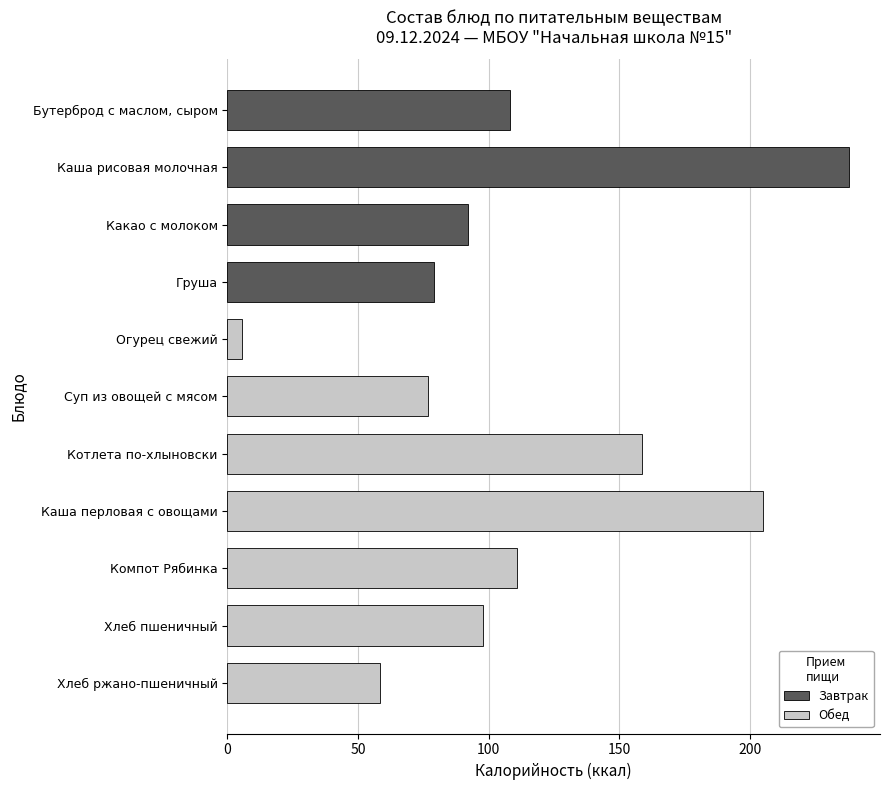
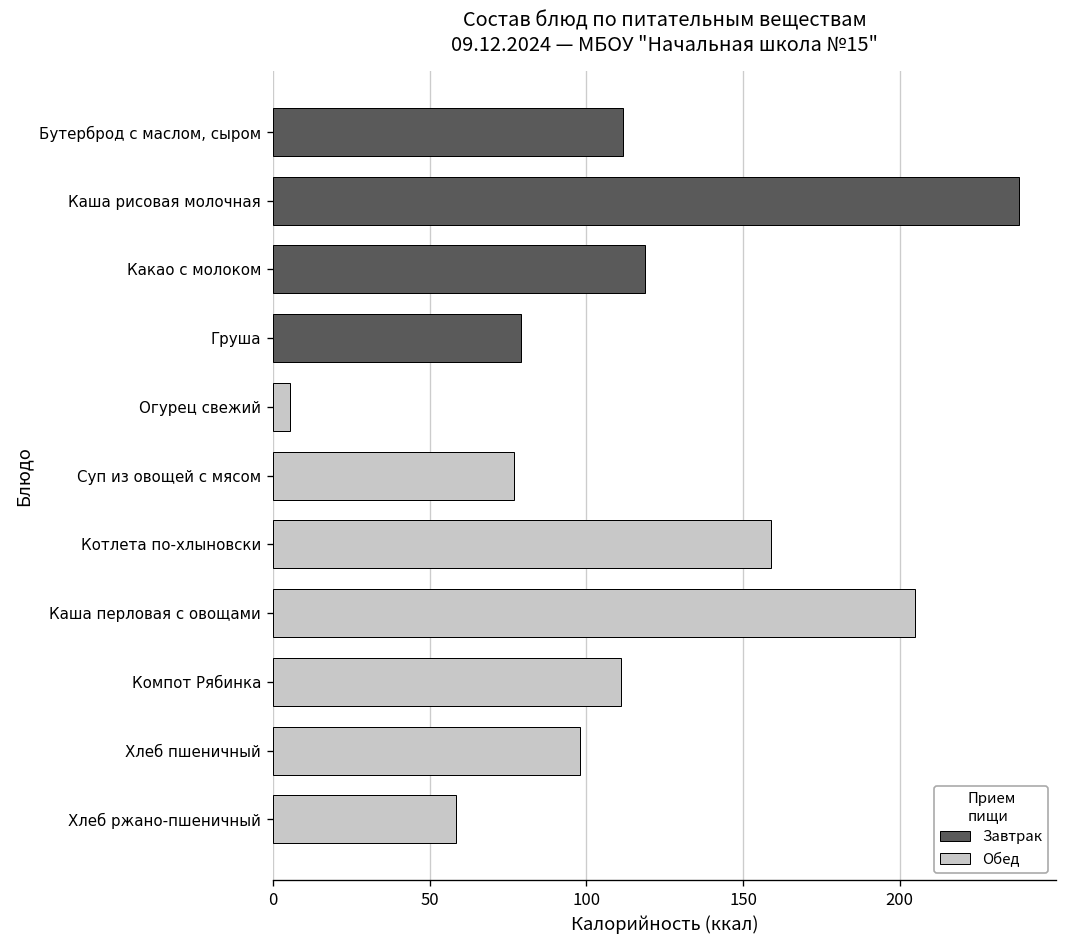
  {
-   "Бутерброд с маслом, сыром": 108,
+   "Бутерброд с маслом, сыром": 112,
    "Каша рисовая молочная": 238,
-   "Какао с молоком": 92,
+   "Какао с молоком": 119,
    "Груша": 79,
    "Огурец свежий": 5,
    "Суп из овощей с мясом": 77,
    "Котлета по-хлыновски": 159,
    "Каша перловая с овощами": 205,
    "Компот Рябинка": 111,
    "Хлеб пшеничный": 98,
    "Хлеб ржано-пшеничный": 58
  }
